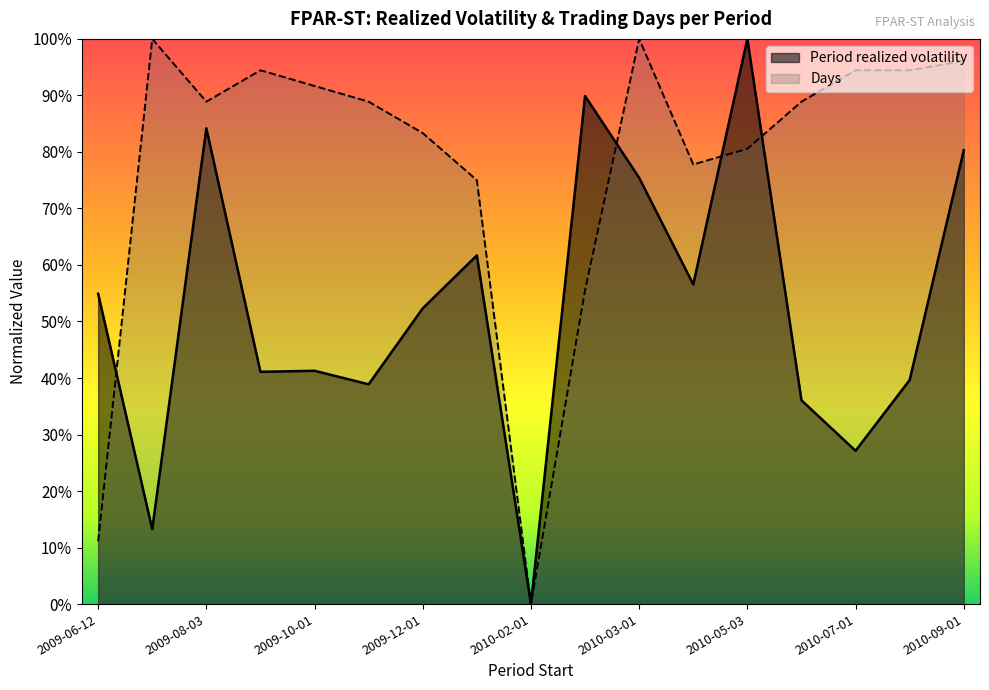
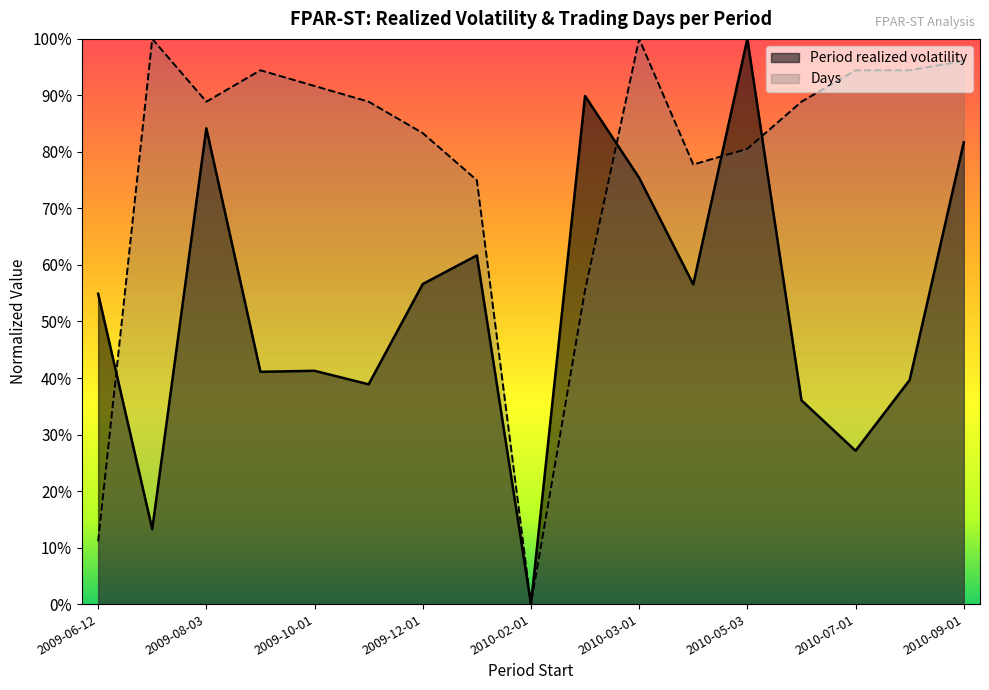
  {
    "Period realized volatility": {
      "2009-06-12": "55%",
      "2009-08-03": "84%",
      "2009-10-01": "41%",
-     "2009-12-01": "52%",
+     "2009-12-01": "57%",
      "2010-03-01": "75%",
      "2010-05-03": "100%",
      "2010-07-01": "27%",
-     "2010-09-01": "80%"
+     "2010-09-01": "82%"
    },
    "Days": {
      "2009-06-12": "11%",
      "2009-08-03": "89%",
      "2009-10-01": "92%",
      "2009-12-01": "83%",
      "2010-03-01": "100%",
      "2010-05-03": "81%"
    }
  }
